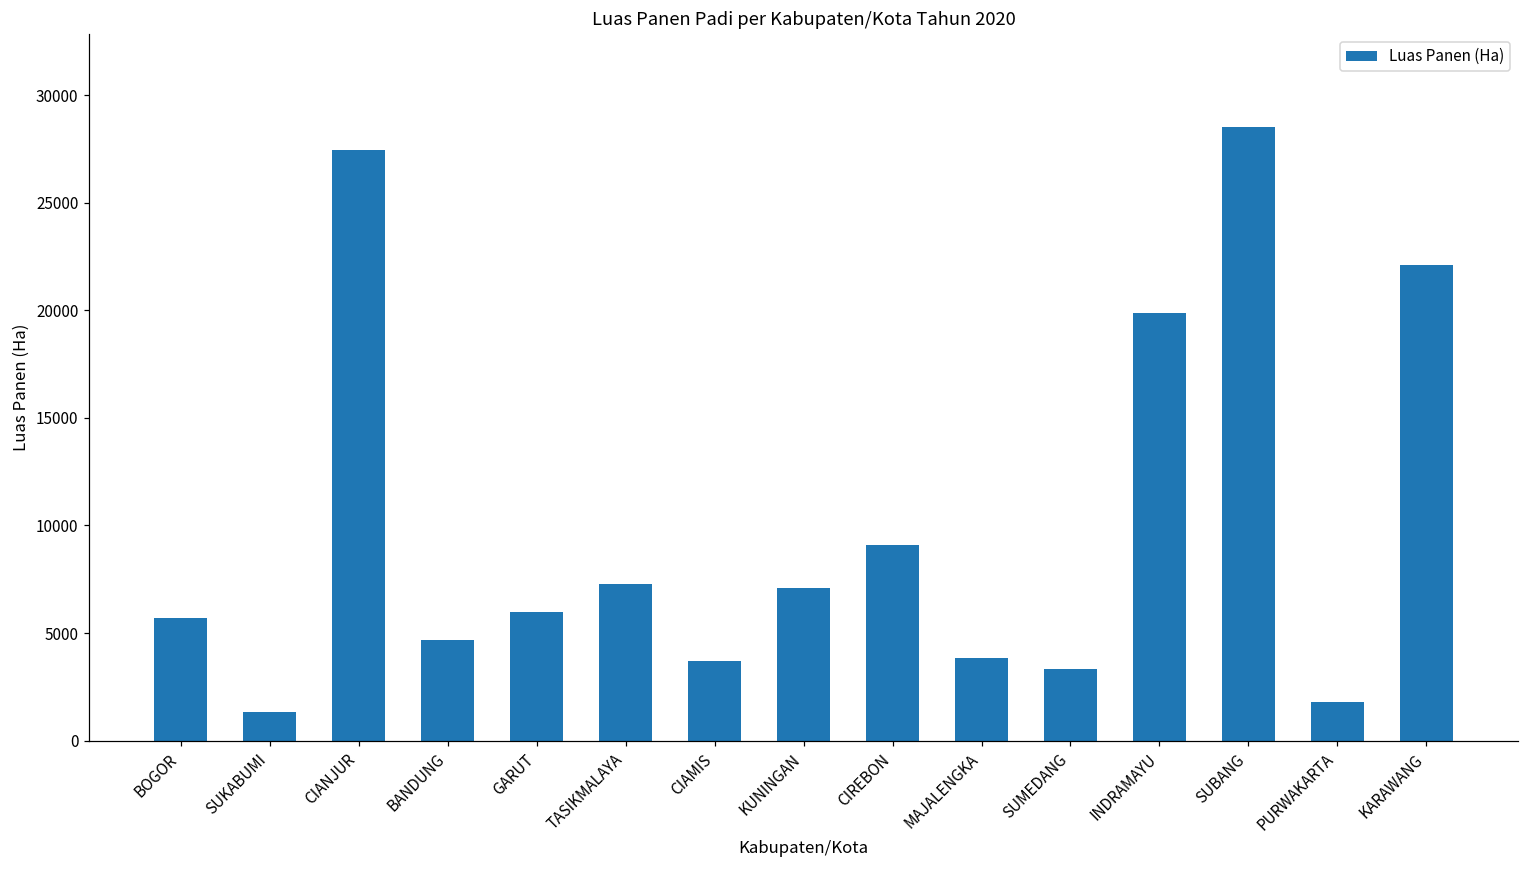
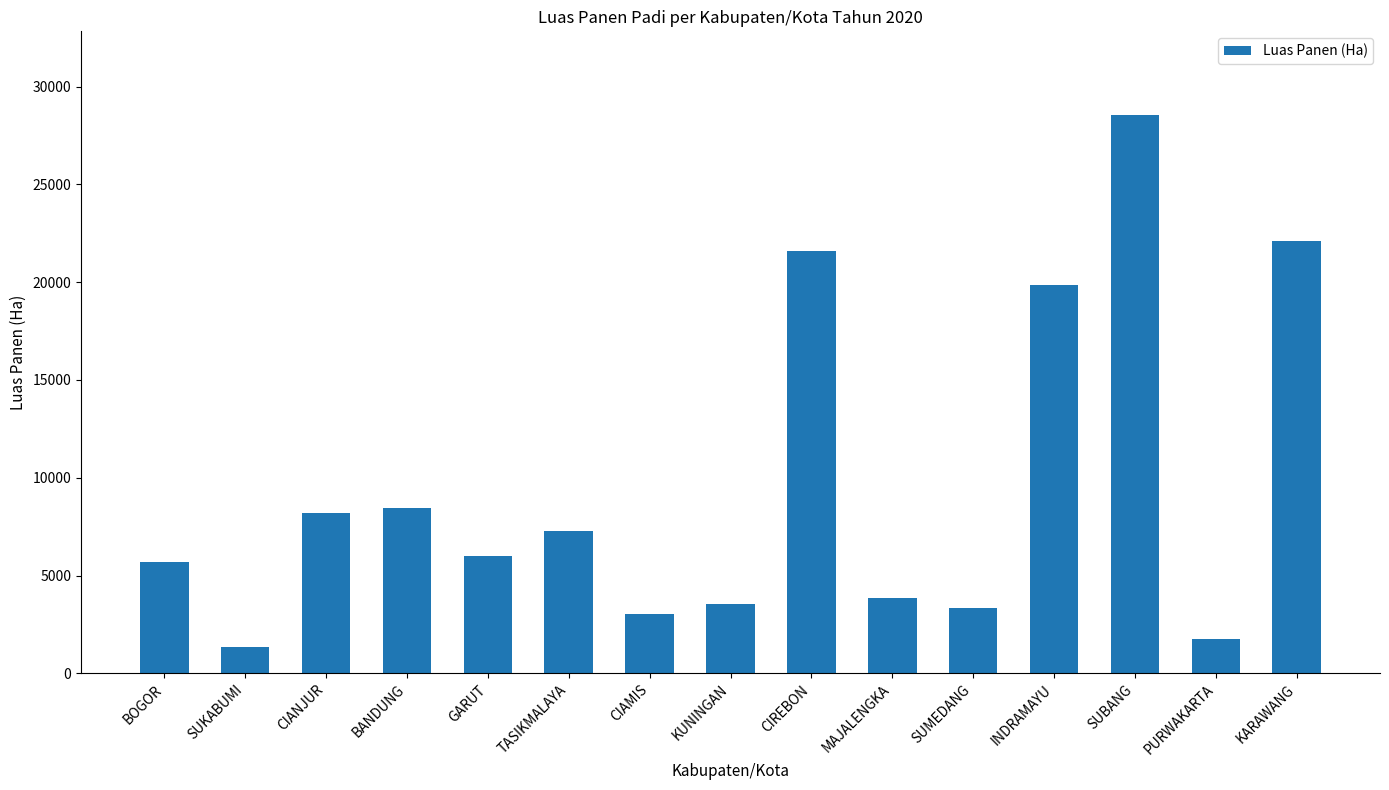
  {
    "BOGOR": 5700,
    "SUKABUMI": 1300,
-   "CIANJUR": 27500,
-   "BANDUNG": 4700,
+   "CIANJUR": 8200,
+   "BANDUNG": 8500,
    "GARUT": 6000,
    "TASIKMALAYA": 7300,
-   "CIAMIS": 3700,
-   "KUNINGAN": 7100,
-   "CIREBON": 9100,
+   "CIAMIS": 3000,
+   "KUNINGAN": 3600,
+   "CIREBON": 21600,
    "MAJALENGKA": 3800,
    "SUMEDANG": 3300,
    "INDRAMAYU": 19900,
    "SUBANG": 28500,
    "PURWAKARTA": 1800,
    "KARAWANG": 22100
  }
